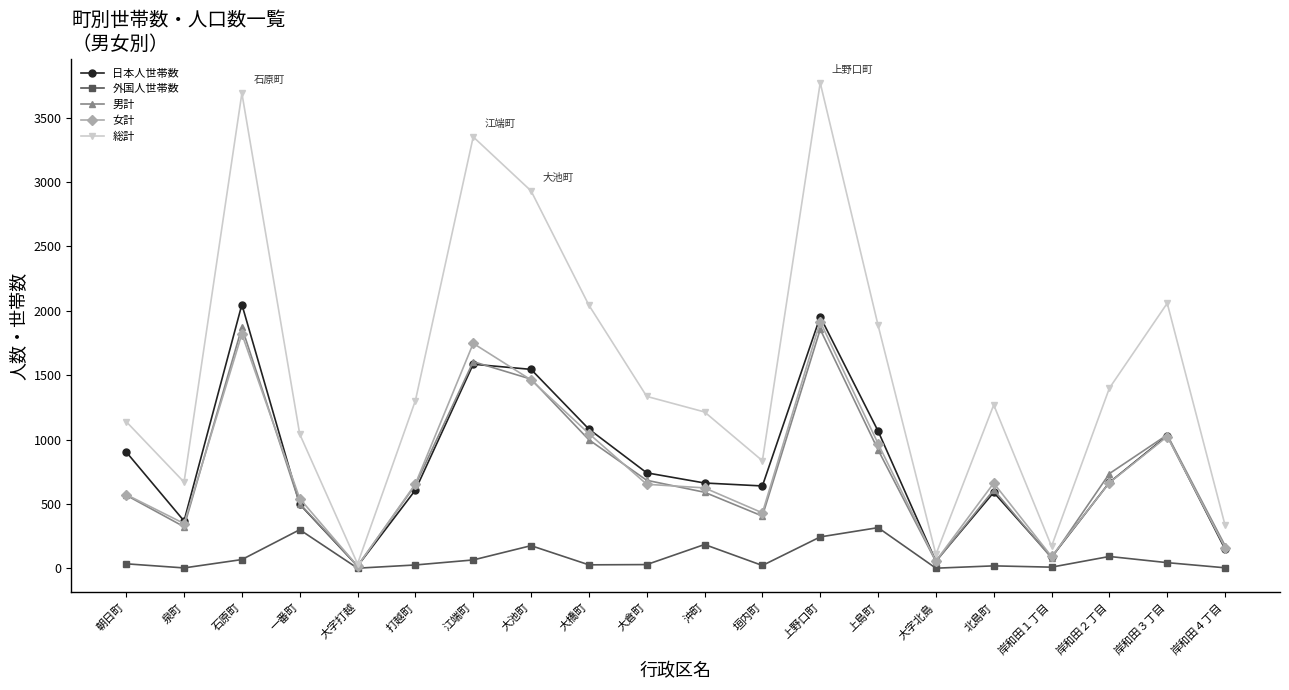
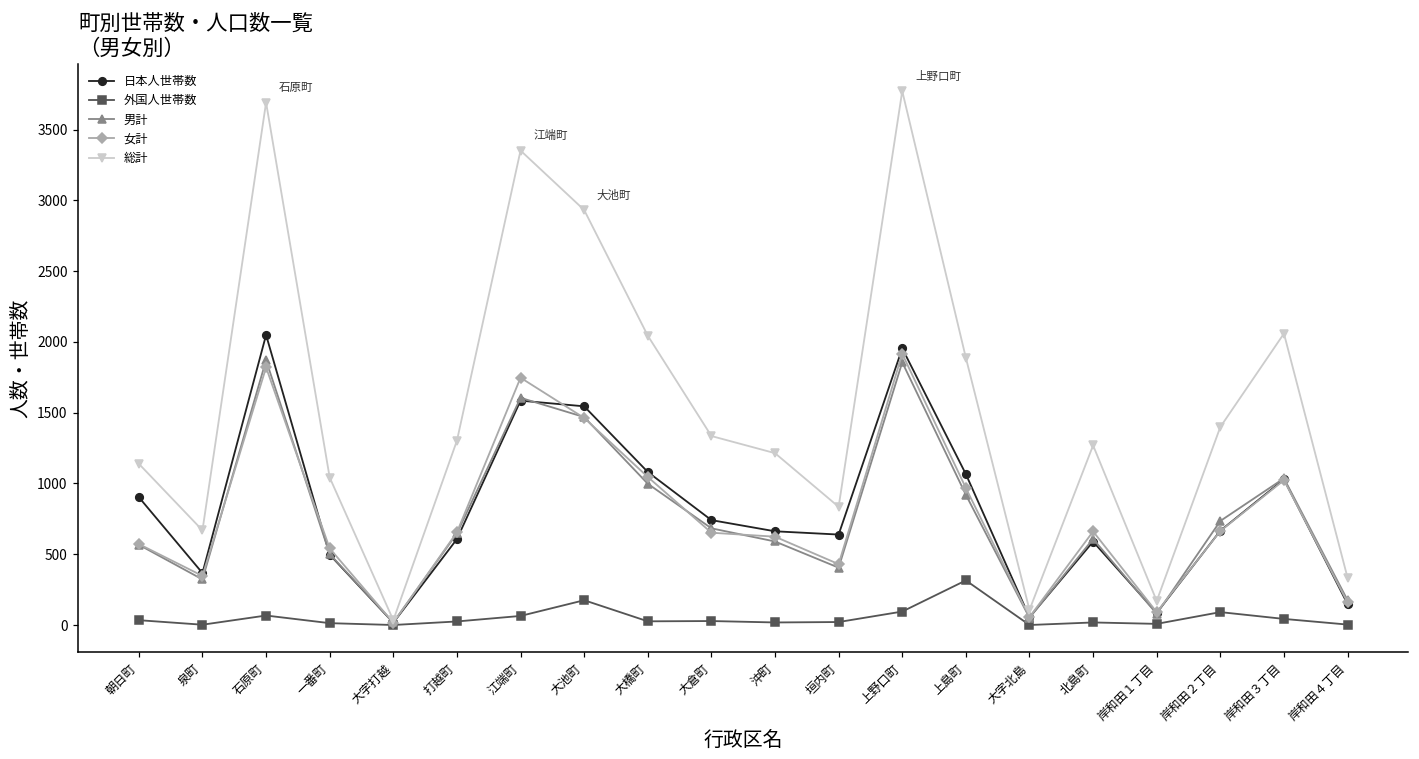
  {
    "日本人世帯数": {
      "朝日町": 900,
      "石原町": 2050,
      "打越町": 610,
      "大池町": 1550,
      "大橋町": 1080,
      "大倉町": 740,
      "沖町": 660,
      "垣内町": 640,
      "上野口町": 1950,
      "上島町": 1070
    },
    "外国人世帯数": {
      "朝日町": 30,
      "泉町": 0,
      "石原町": 70,
-     "一番町": 300,
+     "一番町": 10,
      "打越町": 30,
      "江端町": 60,
      "大池町": 180,
      "大橋町": 30,
      "大倉町": 30,
-     "沖町": 180,
+     "沖町": 20,
      "垣内町": 20,
-     "上野口町": 240,
+     "上野口町": 100,
      "上島町": 320,
      "大字北島": 0,
      "北島町": 20,
      "岸和田１丁目": 10,
      "岸和田２丁目": 90,
      "岸和田３丁目": 40,
      "岸和田４丁目": 0
    }
  }
